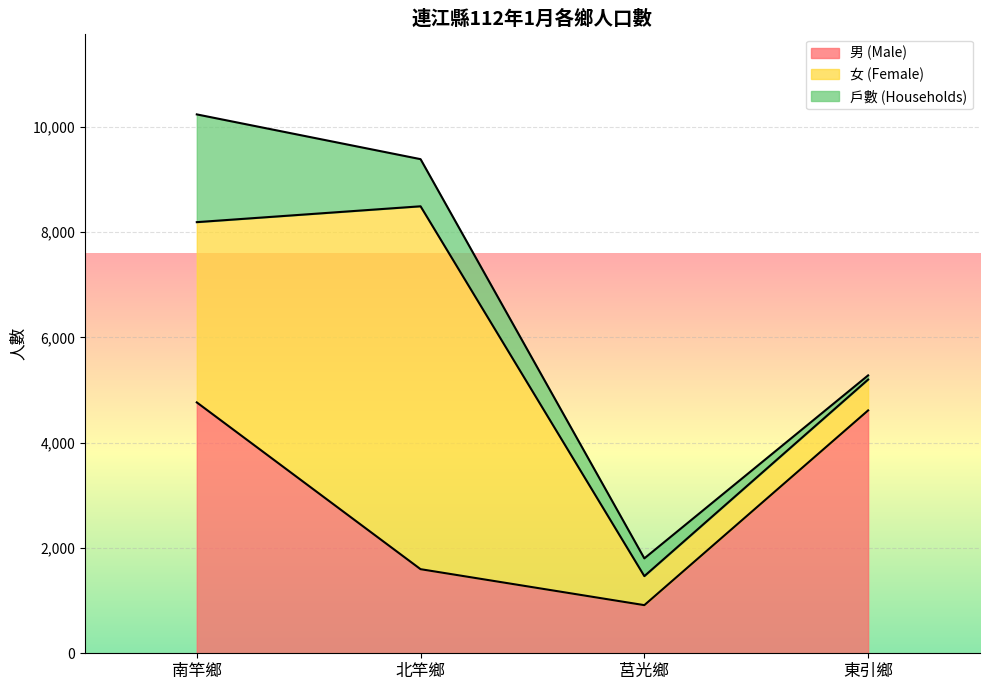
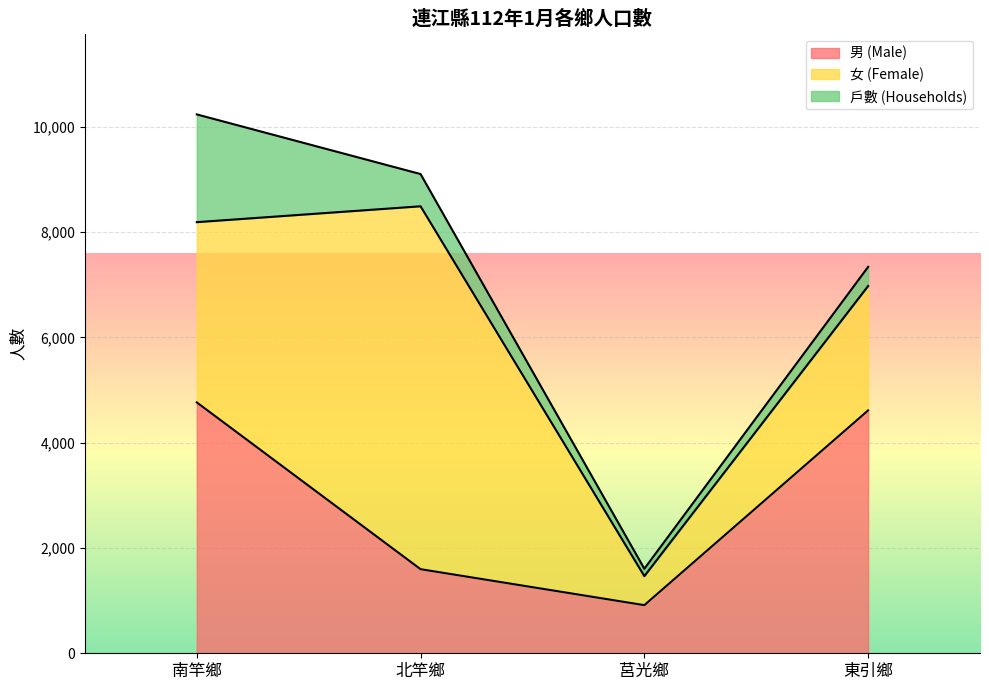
  {
    "男 (Male)": {
      "南竿鄉": "4,800",
      "北竿鄉": "1,600",
      "莒光鄉": "900",
      "東引鄉": "4,600"
    },
    "女 (Female)": {
      "南竿鄉": "3,400",
      "北竿鄉": "6,900",
      "莒光鄉": "600",
-     "東引鄉": "600"
+     "東引鄉": "2,400"
    },
    "戶數 (Households)": {
      "南竿鄉": "2,000",
-     "北竿鄉": "900",
-     "莒光鄉": "300",
-     "東引鄉": "100"
+     "北竿鄉": "600",
+     "莒光鄉": "100",
+     "東引鄉": "400"
    }
  }
